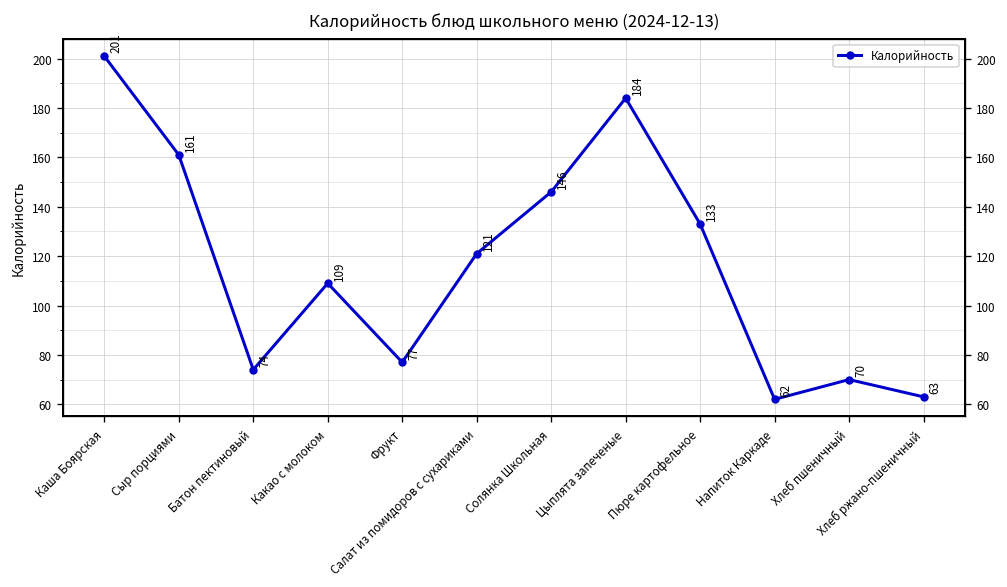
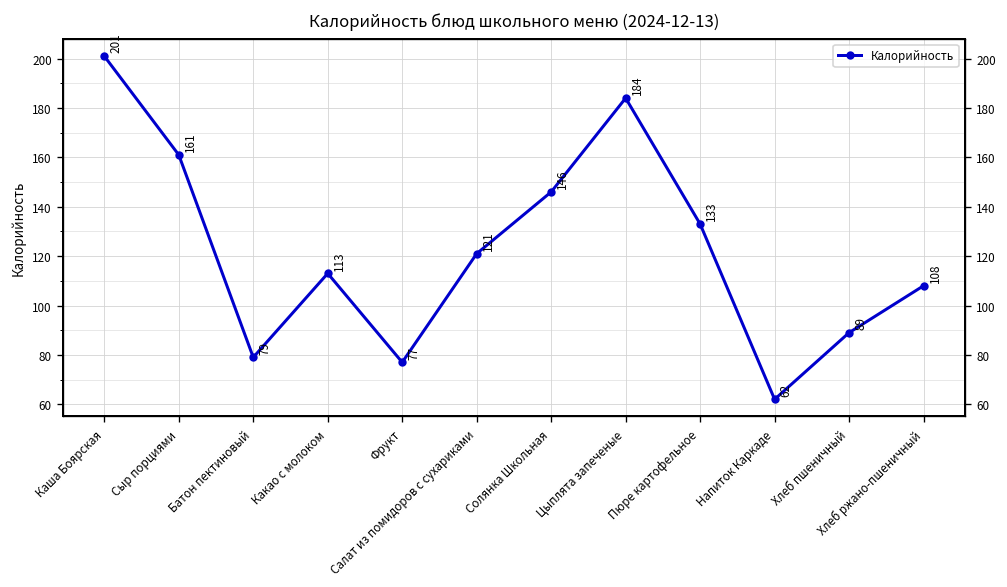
  {
    "Каша Боярская": 201,
    "Сыр порциями": 161,
-   "Батон пектиновый": 74,
-   "Какао с молоком": 109,
+   "Батон пектиновый": 79,
+   "Какао с молоком": 113,
    "Фрукт": 77,
    "Салат из помидоров с сухариками": 121,
    "Солянка Школьная": 146,
    "Цыплята запеченые": 184,
    "Пюре картофельное": 133,
    "Напиток Каркаде": 62,
-   "Хлеб пшеничный": 70,
-   "Хлеб ржано-пшеничный": 63
+   "Хлеб пшеничный": 89,
+   "Хлеб ржано-пшеничный": 108
  }
